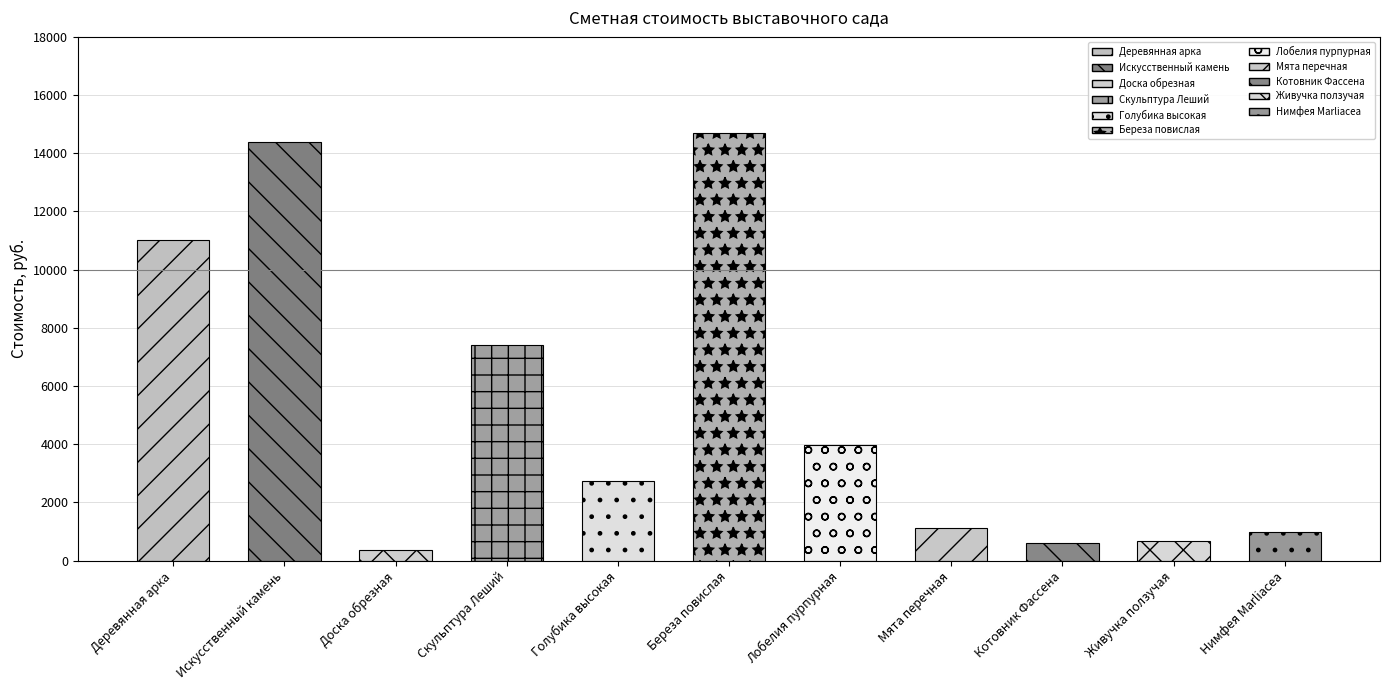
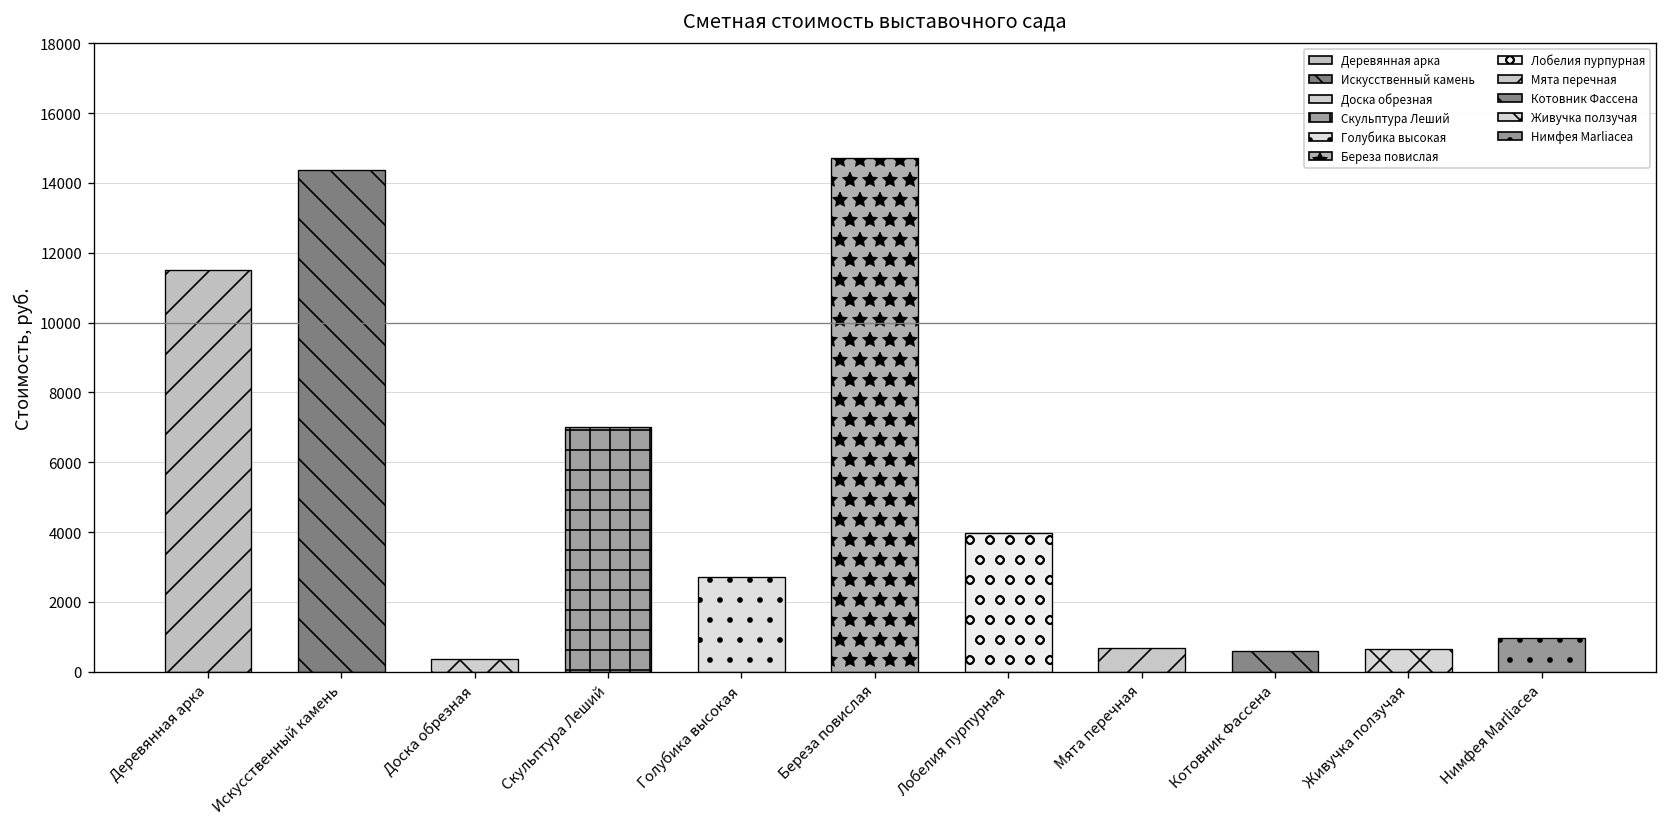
  {
-   "Деревянная арка": 11000,
+   "Деревянная арка": 11500,
    "Искусственный камень": 14400,
    "Доска обрезная": 400,
-   "Скульптура Леший": 7400,
+   "Скульптура Леший": 7000,
    "Голубика высокая": 2700,
    "Береза повислая": 14700,
    "Лобелия пурпурная": 4000,
-   "Мята перечная": 1100,
+   "Мята перечная": 700,
    "Котовник Фассена": 600,
    "Живучка ползучая": 700,
    "Нимфея Marliacea": 1000
  }
